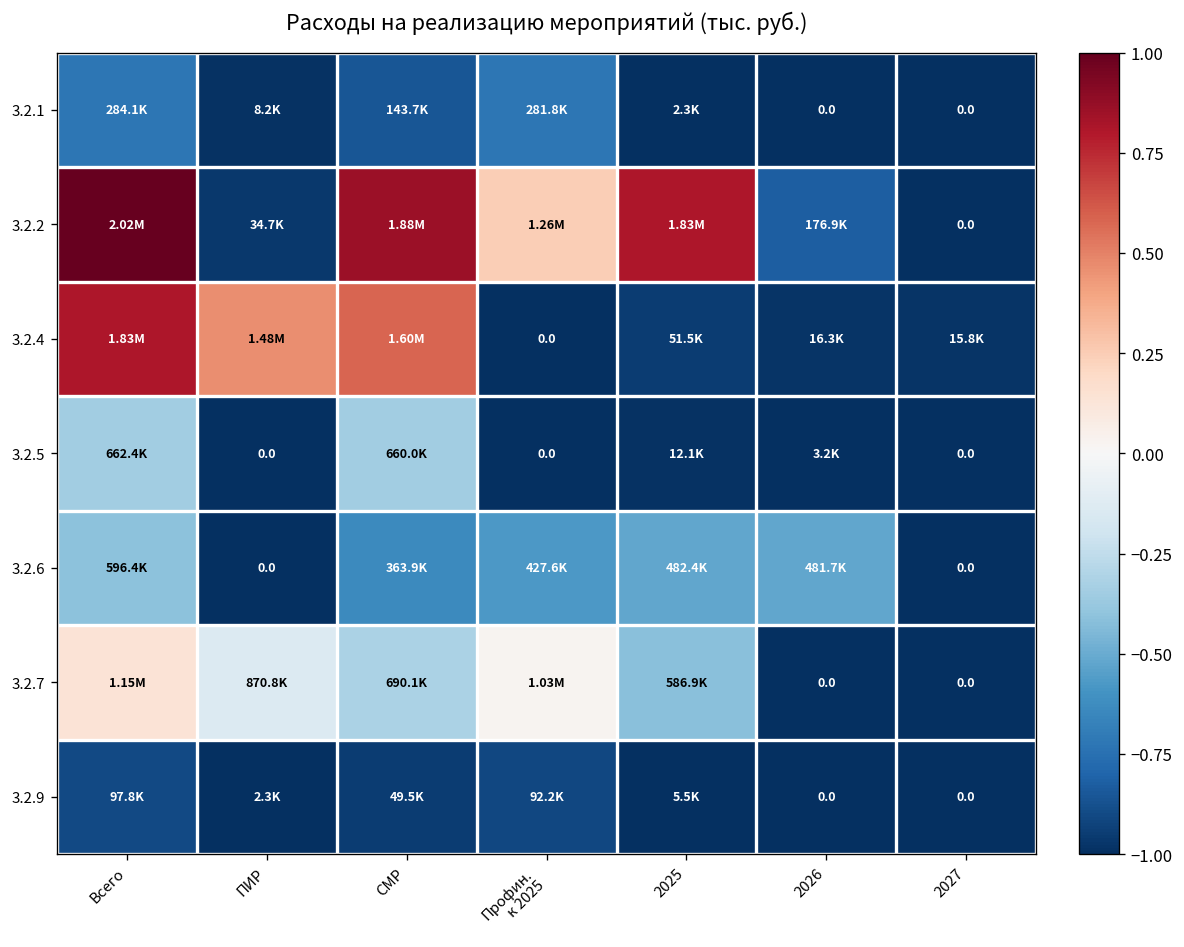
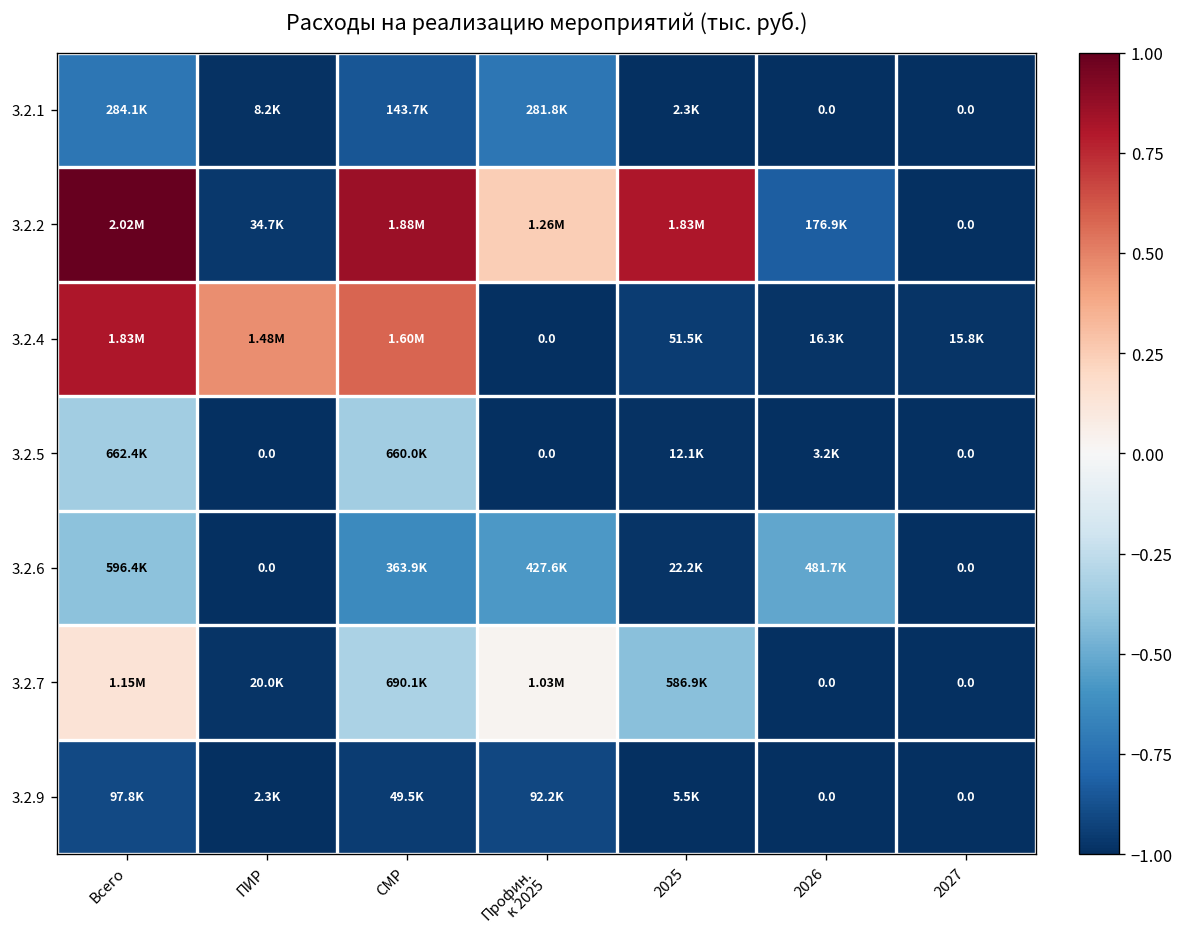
  {
    "3.2.1": {
      "Всего": "284.1K",
      "ПИР": "8.2K",
      "СМР": "143.7K",
      "Профин. к 2025": "281.8K",
      "2025": "2.3K",
      "2026": "0.0",
      "2027": "0.0"
    },
    "3.2.2": {
      "Всего": "2.02M",
      "ПИР": "34.7K",
      "СМР": "1.88M",
      "Профин. к 2025": "1.26M",
      "2025": "1.83M",
      "2026": "176.9K",
      "2027": "0.0"
    },
    "3.2.4": {
      "Всего": "1.83M",
      "ПИР": "1.48M",
      "СМР": "1.60M",
      "Профин. к 2025": "0.0",
      "2025": "51.5K",
      "2026": "16.3K",
      "2027": "15.8K"
    },
    "3.2.5": {
      "Всего": "662.4K",
      "ПИР": "0.0",
      "СМР": "660.0K",
      "Профин. к 2025": "0.0",
      "2025": "12.1K",
      "2026": "3.2K",
      "2027": "0.0"
    },
    "3.2.6": {
      "Всего": "596.4K",
      "ПИР": "0.0",
      "СМР": "363.9K",
      "Профин. к 2025": "427.6K",
-     "2025": "482.4K",
+     "2025": "22.2K",
      "2026": "481.7K",
      "2027": "0.0"
    },
    "3.2.7": {
      "Всего": "1.15M",
-     "ПИР": "870.8K",
+     "ПИР": "20.0K",
      "СМР": "690.1K",
      "Профин. к 2025": "1.03M",
      "2025": "586.9K",
      "2026": "0.0",
      "2027": "0.0"
    },
    "3.2.9": {
      "Всего": "97.8K",
      "ПИР": "2.3K",
      "СМР": "49.5K",
      "Профин. к 2025": "92.2K",
      "2025": "5.5K",
      "2026": "0.0",
      "2027": "0.0"
    }
  }
